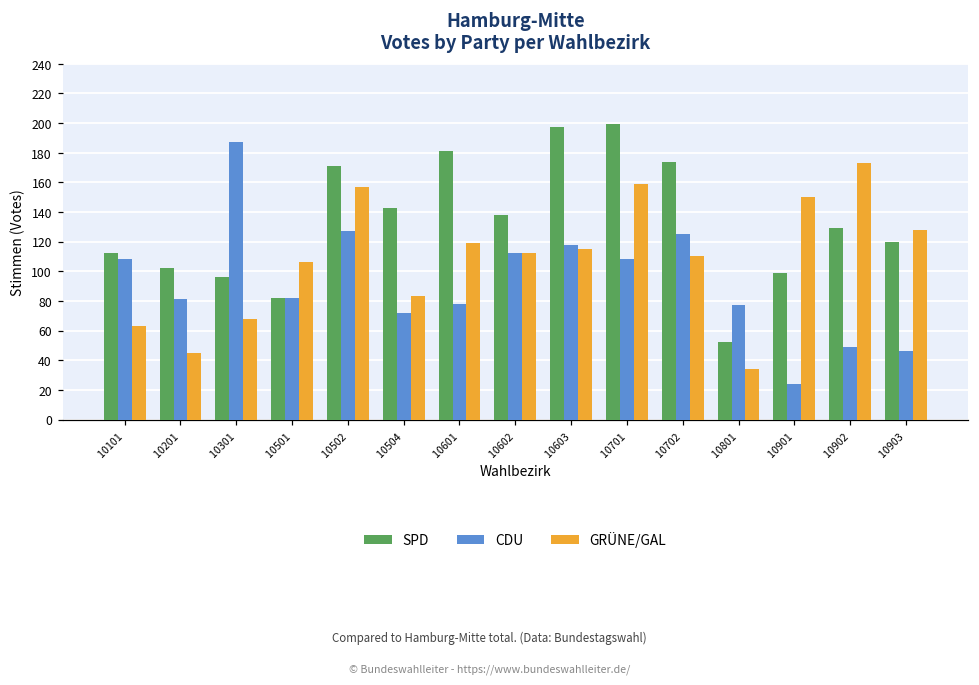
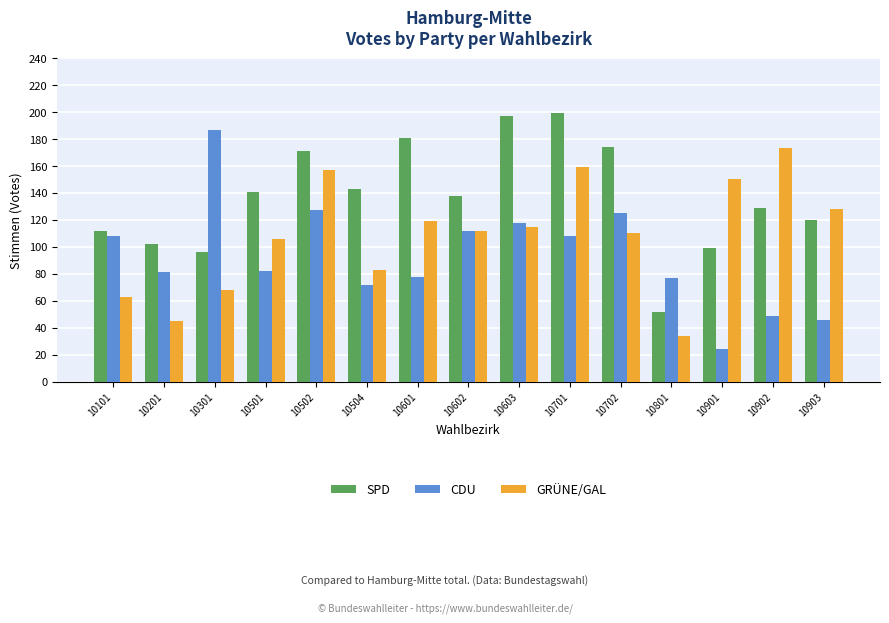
  {
    "SPD": {
      "10101": 112,
      "10201": 102,
      "10301": 96,
-     "10501": 82,
+     "10501": 141,
      "10502": 171,
      "10504": 143,
      "10601": 181,
      "10602": 138,
      "10603": 197,
      "10701": 199,
      "10702": 174,
      "10801": 52,
      "10901": 99,
      "10902": 129,
      "10903": 120
    },
    "CDU": {
      "10101": 108,
      "10201": 81,
      "10301": 187,
      "10501": 82,
      "10502": 127,
      "10504": 72,
      "10601": 78,
      "10602": 112,
      "10603": 118,
      "10701": 108,
      "10702": 125,
      "10801": 77,
      "10901": 24,
      "10902": 49,
      "10903": 46
    },
    "GRÜNE/GAL": {
      "10101": 63,
      "10201": 45,
      "10301": 68,
      "10501": 106,
      "10502": 157,
      "10504": 83,
      "10601": 119,
      "10602": 112,
      "10603": 115,
      "10701": 159,
      "10702": 110,
      "10801": 34,
      "10901": 150,
      "10902": 173,
      "10903": 128
    }
  }
